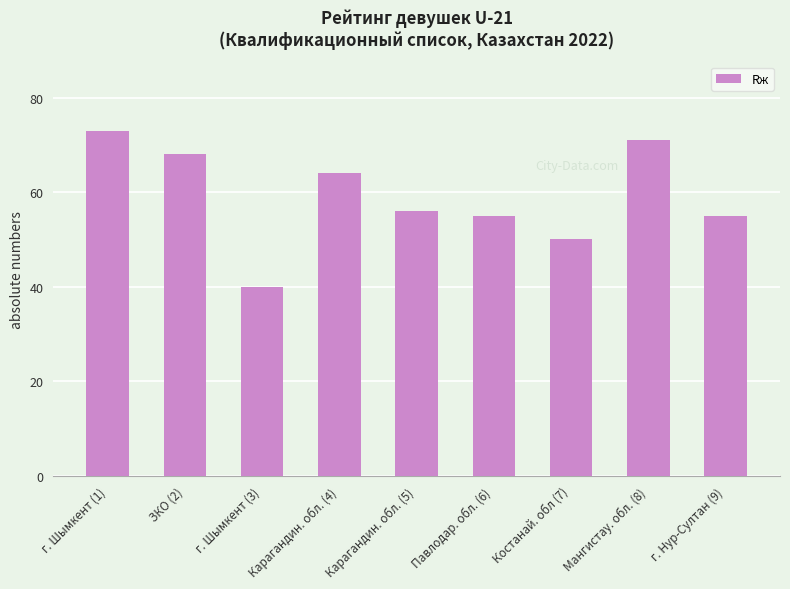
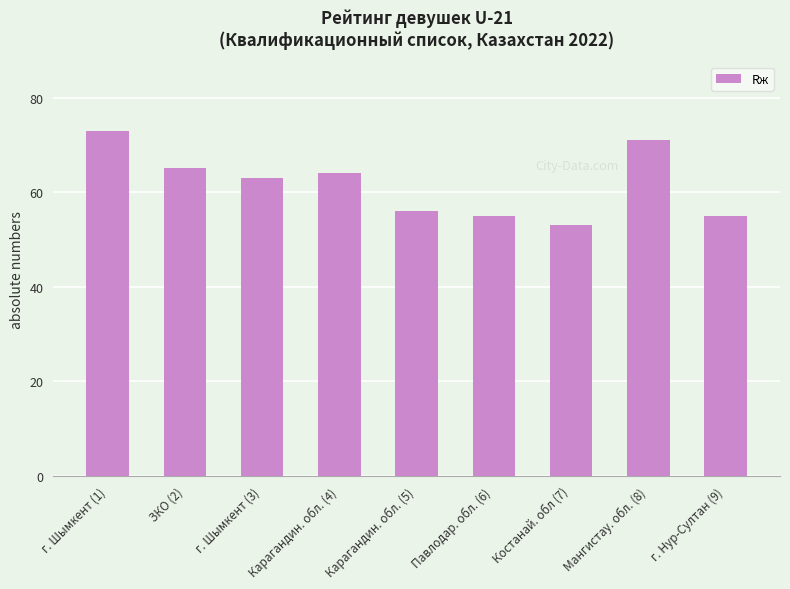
  {
    "г. Шымкент (1)": 73,
-   "ЗКО (2)": 68,
-   "г. Шымкент (3)": 40,
+   "ЗКО (2)": 65,
+   "г. Шымкент (3)": 63,
    "Карагандин. обл. (4)": 64,
    "Карагандин. обл. (5)": 56,
    "Павлодар. обл. (6)": 55,
-   "Костанай. обл (7)": 50,
+   "Костанай. обл (7)": 53,
    "Мангистау. обл. (8)": 71,
    "г. Нур-Султан (9)": 55
  }
